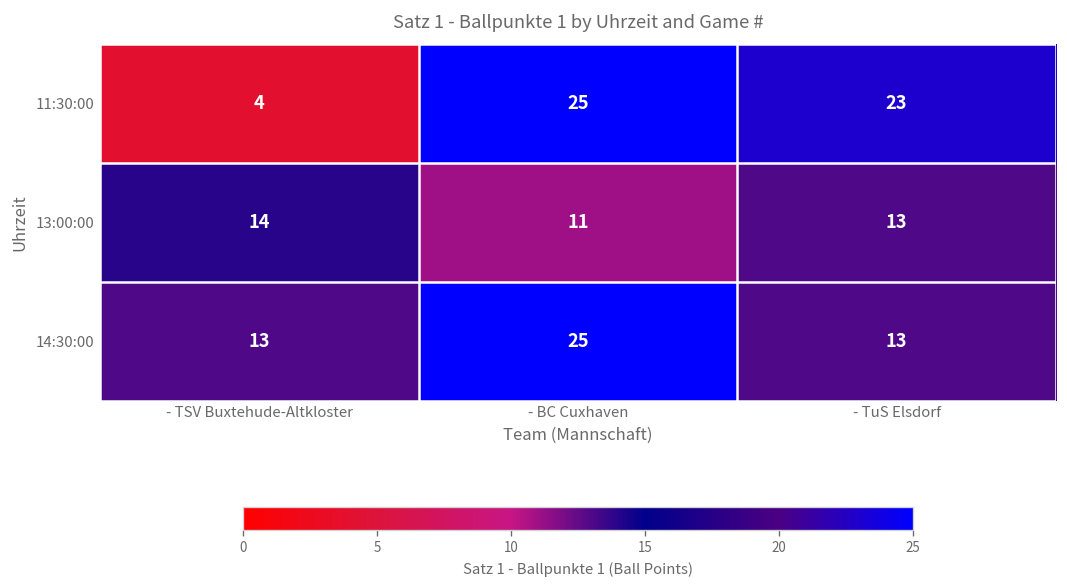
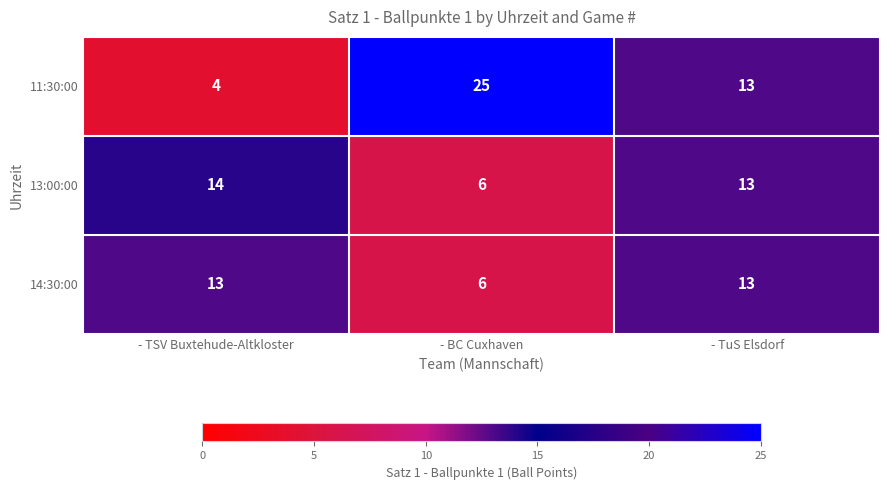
  {
    "11:30:00": {
      "- TSV Buxtehude-Altkloster": 4,
      "- BC Cuxhaven": 25,
-     "- TuS Elsdorf": 23
+     "- TuS Elsdorf": 13
    },
    "13:00:00": {
      "- TSV Buxtehude-Altkloster": 14,
-     "- BC Cuxhaven": 11,
+     "- BC Cuxhaven": 6,
      "- TuS Elsdorf": 13
    },
    "14:30:00": {
      "- TSV Buxtehude-Altkloster": 13,
-     "- BC Cuxhaven": 25,
+     "- BC Cuxhaven": 6,
      "- TuS Elsdorf": 13
    }
  }
